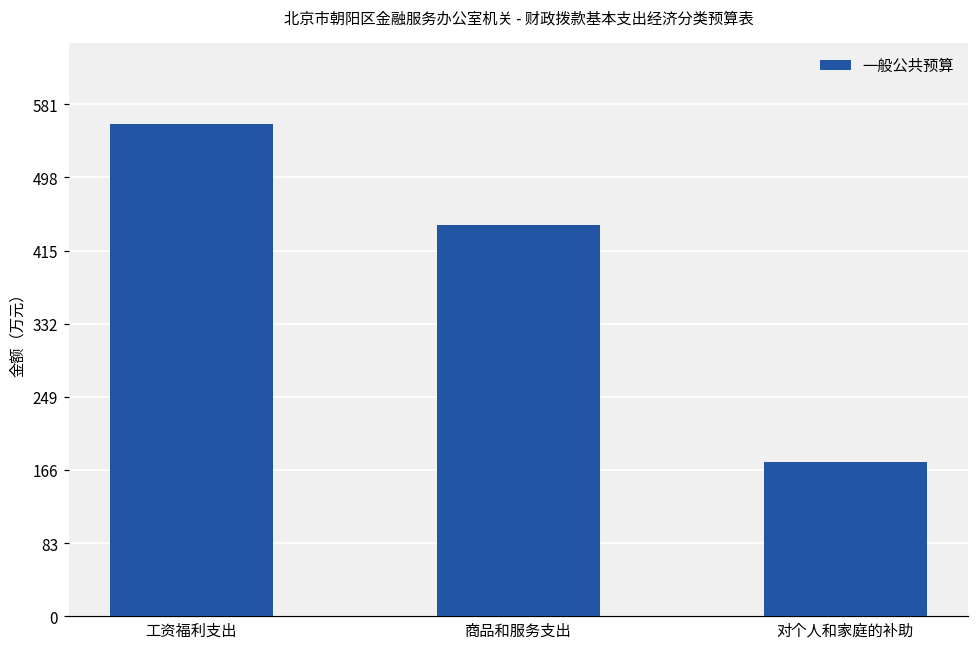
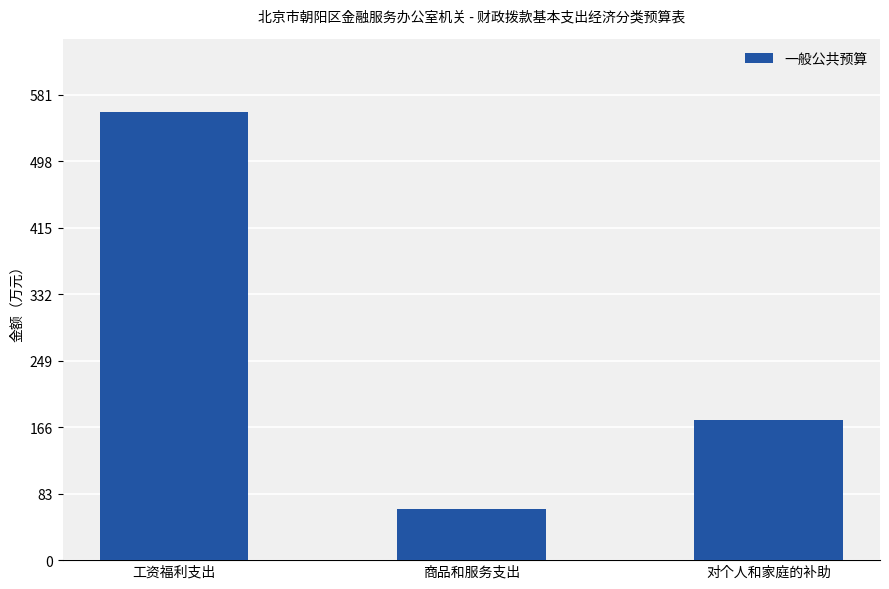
  {
    "工资福利支出": 560,
-   "商品和服务支出": 440,
+   "商品和服务支出": 60,
    "对个人和家庭的补助": 170
  }
